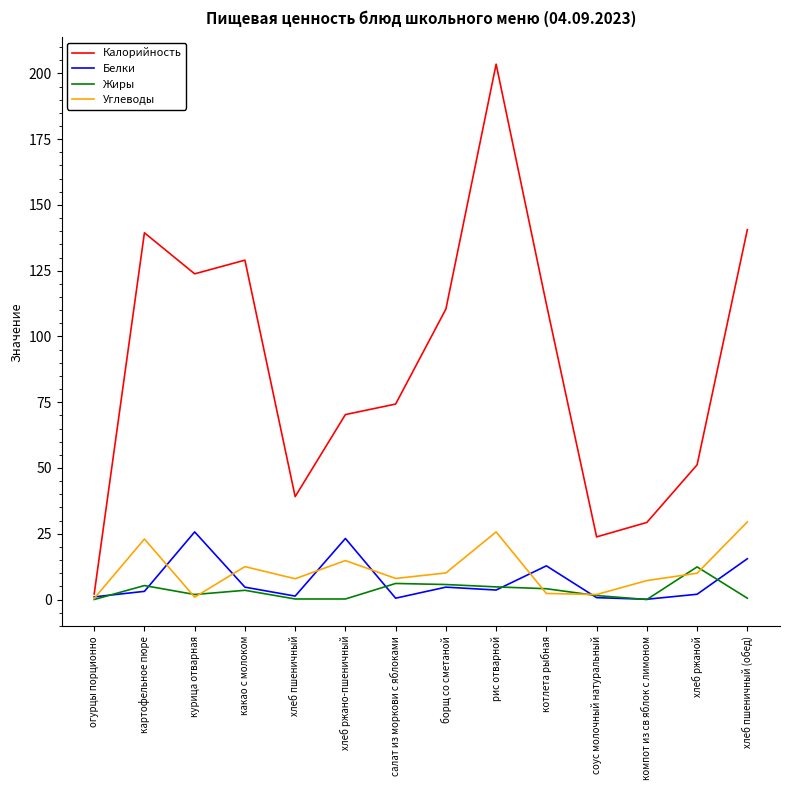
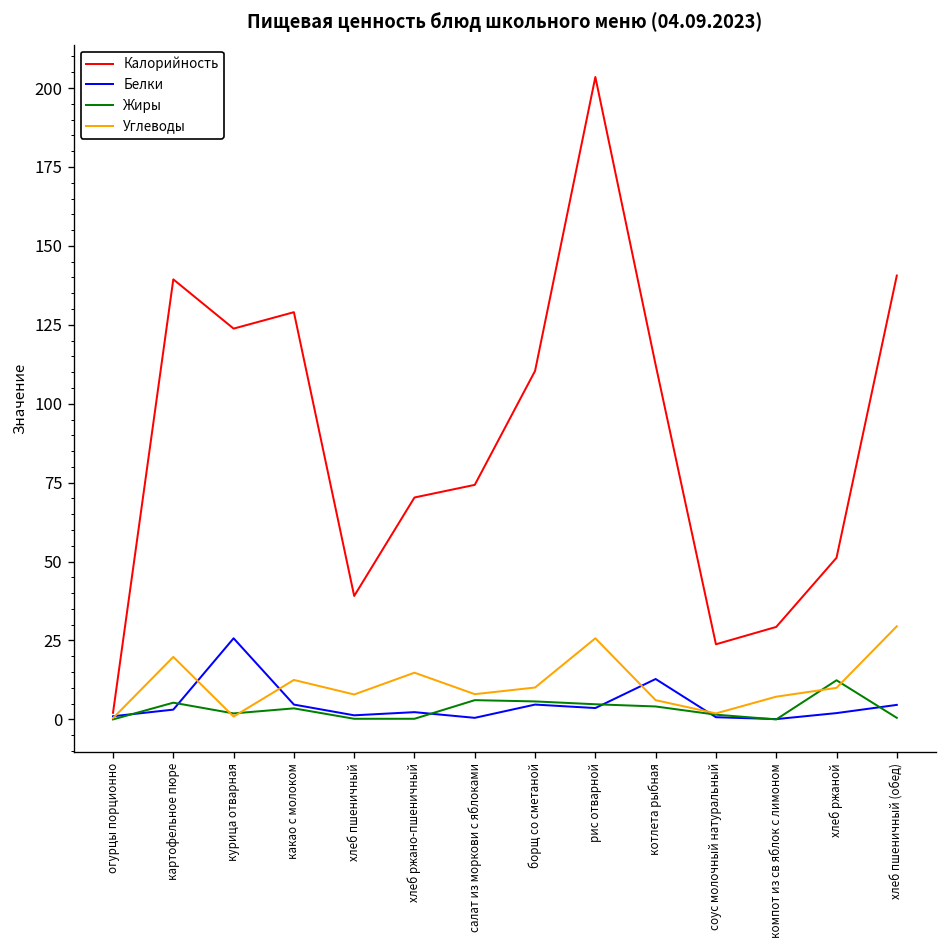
  {
    "Калорийность": {
      "огурцы порционно": 2,
      "картофельное пюре": 139,
      "курица отварная": 124,
      "какао с молоком": 129,
      "хлеб пшеничный": 39,
      "хлеб ржано-пшеничный": 70,
      "салат из моркови с яблоками": 74,
      "борщ со сметаной": 110,
      "рис отварной": 204,
      "котлета рыбная": 112,
      "соус молочный натуральный": 24,
      "компот из св яблок с лимоном": 29,
      "хлеб ржаной": 51,
      "хлеб пшеничный (обед)": 141
    },
    "Белки": {
      "картофельное пюре": 3,
      "курица отварная": 26,
      "какао с молоком": 5,
      "хлеб пшеничный": 1,
-     "хлеб ржано-пшеничный": 23,
+     "хлеб ржано-пшеничный": 2,
      "салат из моркови с яблоками": 1,
      "борщ со сметаной": 5,
      "рис отварной": 4,
      "котлета рыбная": 13,
      "хлеб ржаной": 2,
-     "хлеб пшеничный (обед)": 16
+     "хлеб пшеничный (обед)": 5
    },
    "Жиры": {
      "картофельное пюре": 5,
      "курица отварная": 2,
      "какао с молоком": 4,
      "хлеб пшеничный": 0,
      "хлеб ржано-пшеничный": 0,
      "салат из моркови с яблоками": 6,
      "борщ со сметаной": 6,
      "рис отварной": 5,
      "котлета рыбная": 4,
      "хлеб ржаной": 12,
      "хлеб пшеничный (обед)": 1
    },
    "Углеводы": {
-     "картофельное пюре": 23,
+     "картофельное пюре": 20,
      "курица отварная": 1,
      "какао с молоком": 13,
      "хлеб пшеничный": 8,
      "хлеб ржано-пшеничный": 15,
      "салат из моркови с яблоками": 8,
      "борщ со сметаной": 10,
      "рис отварной": 26,
-     "котлета рыбная": 2,
+     "котлета рыбная": 6,
      "компот из св яблок с лимоном": 7,
      "хлеб ржаной": 10,
      "хлеб пшеничный (обед)": 30
    }
  }
